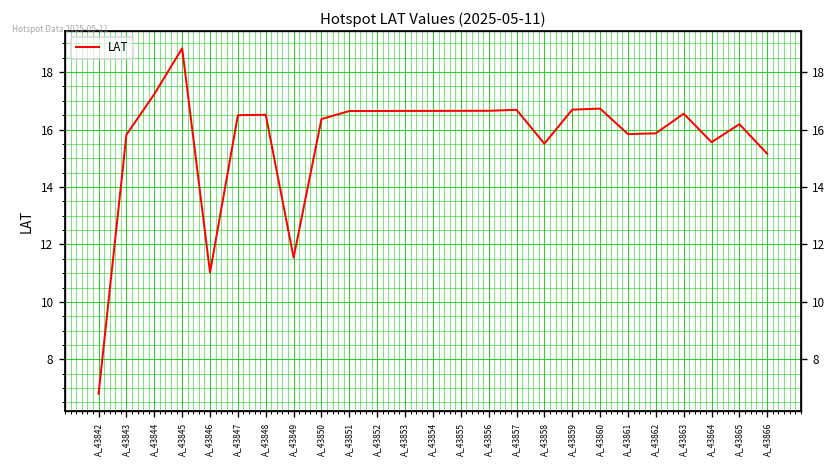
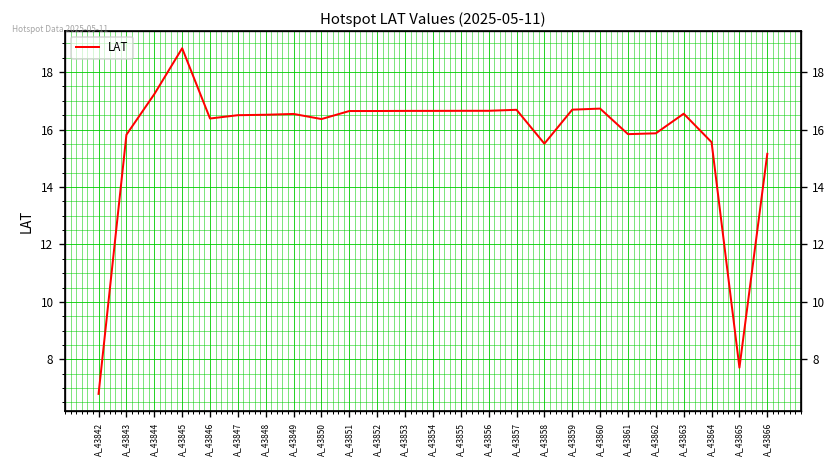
  {
    "A_43842": 6.8,
    "A_43843": 15.8,
    "A_43844": 17.2,
    "A_43845": 18.8,
-   "A_43846": 11.0,
+   "A_43846": 16.4,
    "A_43847": 16.5,
    "A_43848": 16.5,
-   "A_43849": 11.5,
+   "A_43849": 16.5,
    "A_43850": 16.4,
    "A_43851": 16.6,
    "A_43852": 16.6,
    "A_43853": 16.6,
    "A_43854": 16.6,
    "A_43855": 16.7,
    "A_43856": 16.7,
    "A_43857": 16.7,
    "A_43858": 15.5,
    "A_43859": 16.7,
    "A_43860": 16.7,
    "A_43861": 15.8,
    "A_43862": 15.9,
    "A_43863": 16.6,
    "A_43864": 15.6,
-   "A_43865": 16.2,
+   "A_43865": 7.7,
    "A_43866": 15.2
  }
